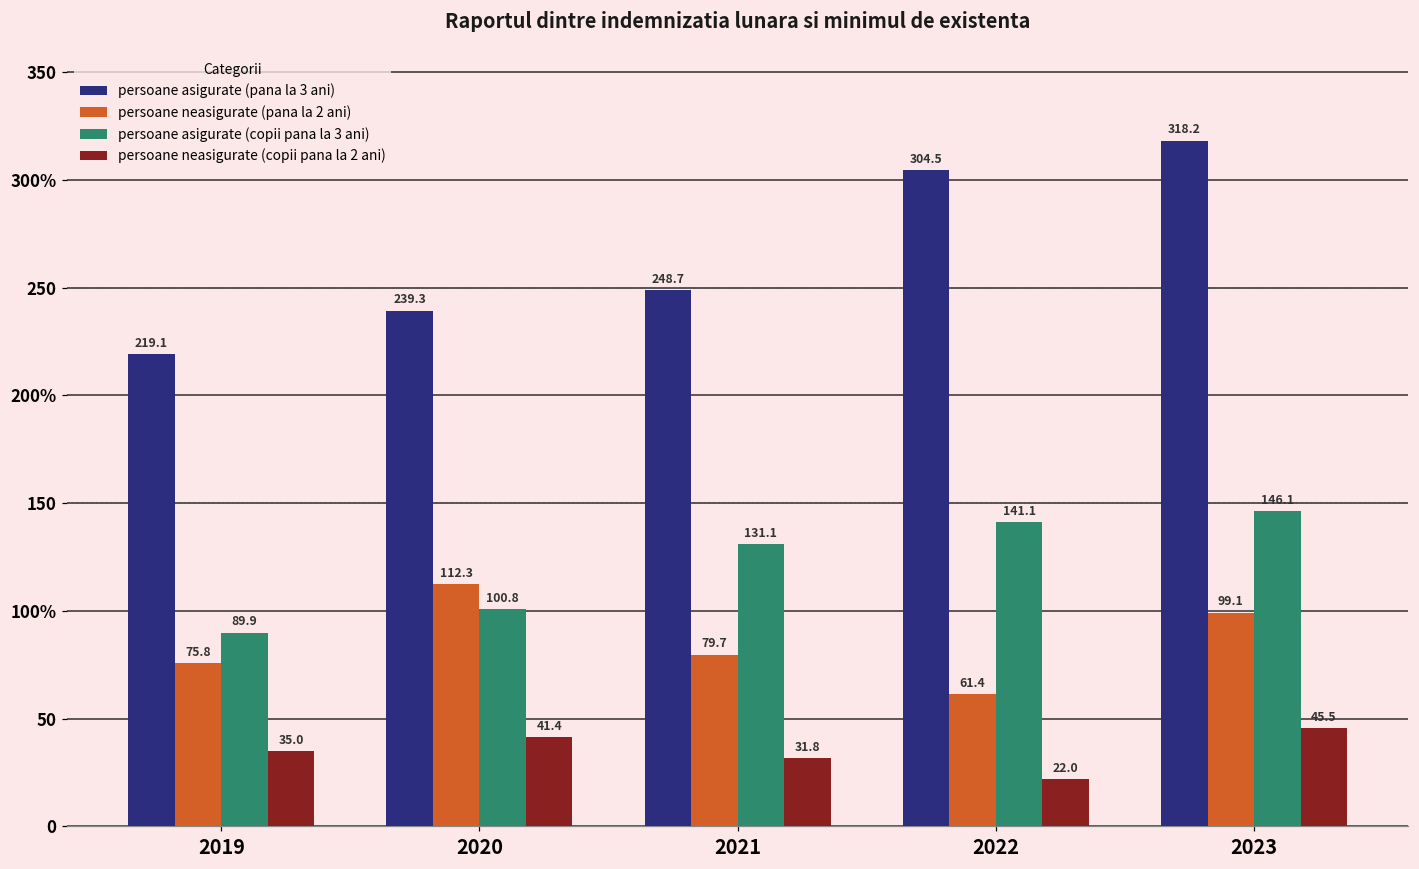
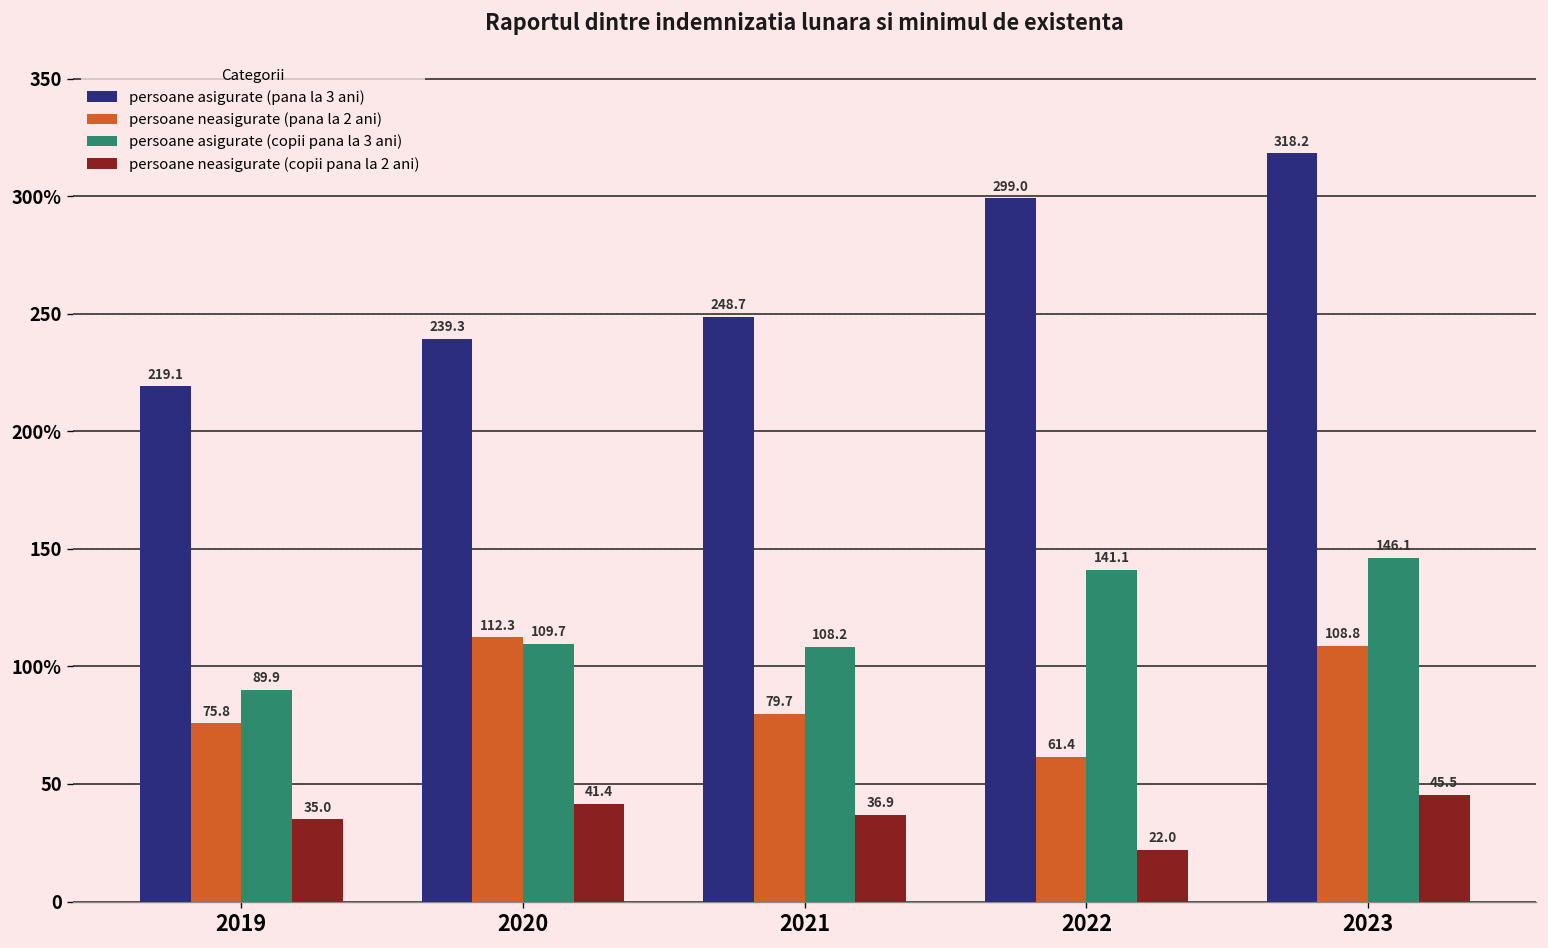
  {
    "persoane asigurate (pana la 3 ani)": {
      "2019": 219.1,
      "2020": 239.3,
      "2021": 248.7,
-     "2022": 304.5,
+     "2022": 299.0,
      "2023": 318.2
    },
    "persoane neasigurate (pana la 2 ani)": {
      "2019": 75.8,
      "2020": 112.3,
      "2021": 79.7,
      "2022": 61.4,
-     "2023": 99.1
+     "2023": 108.8
    },
    "persoane asigurate (copii pana la 3 ani)": {
      "2019": 89.9,
-     "2020": 100.8,
-     "2021": 131.1,
+     "2020": 109.7,
+     "2021": 108.2,
      "2022": 141.1,
      "2023": 146.1
    },
    "persoane neasigurate (copii pana la 2 ani)": {
      "2019": 35.0,
      "2020": 41.4,
-     "2021": 31.8,
+     "2021": 36.9,
      "2022": 22.0,
      "2023": 45.5
    }
  }
